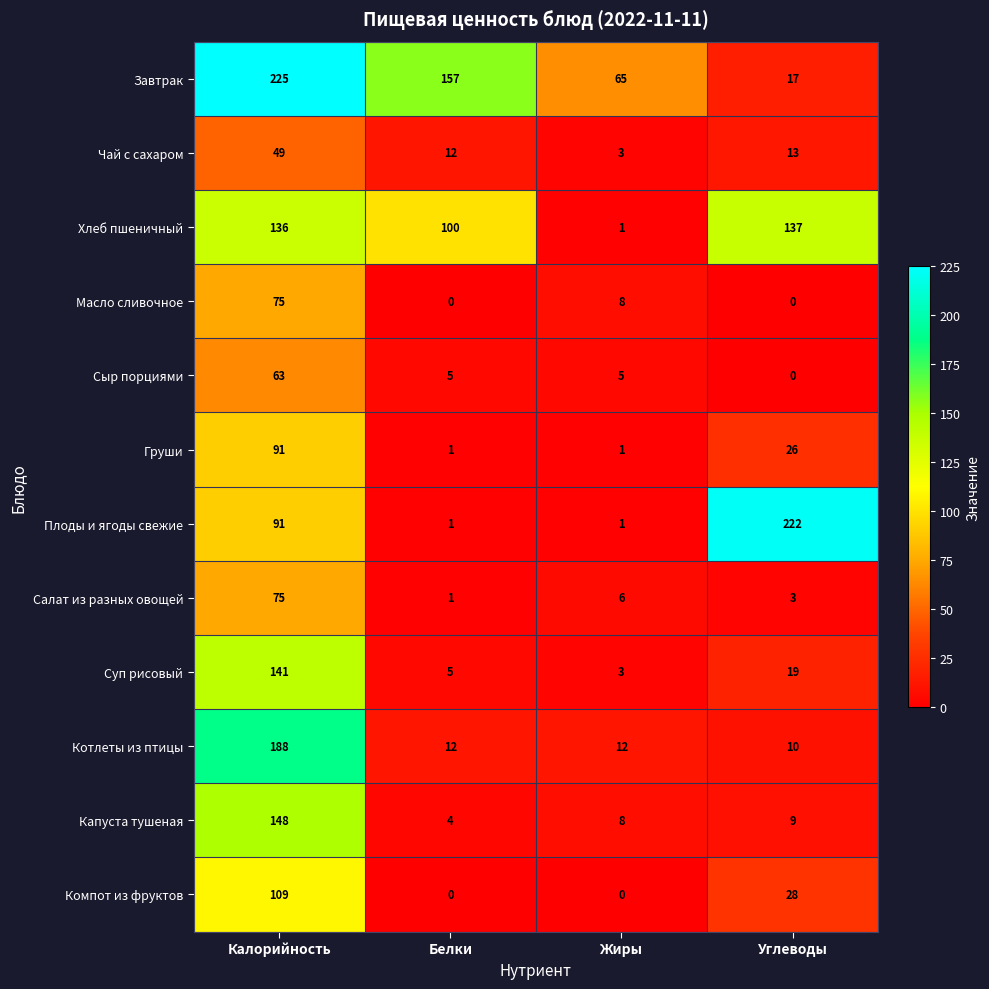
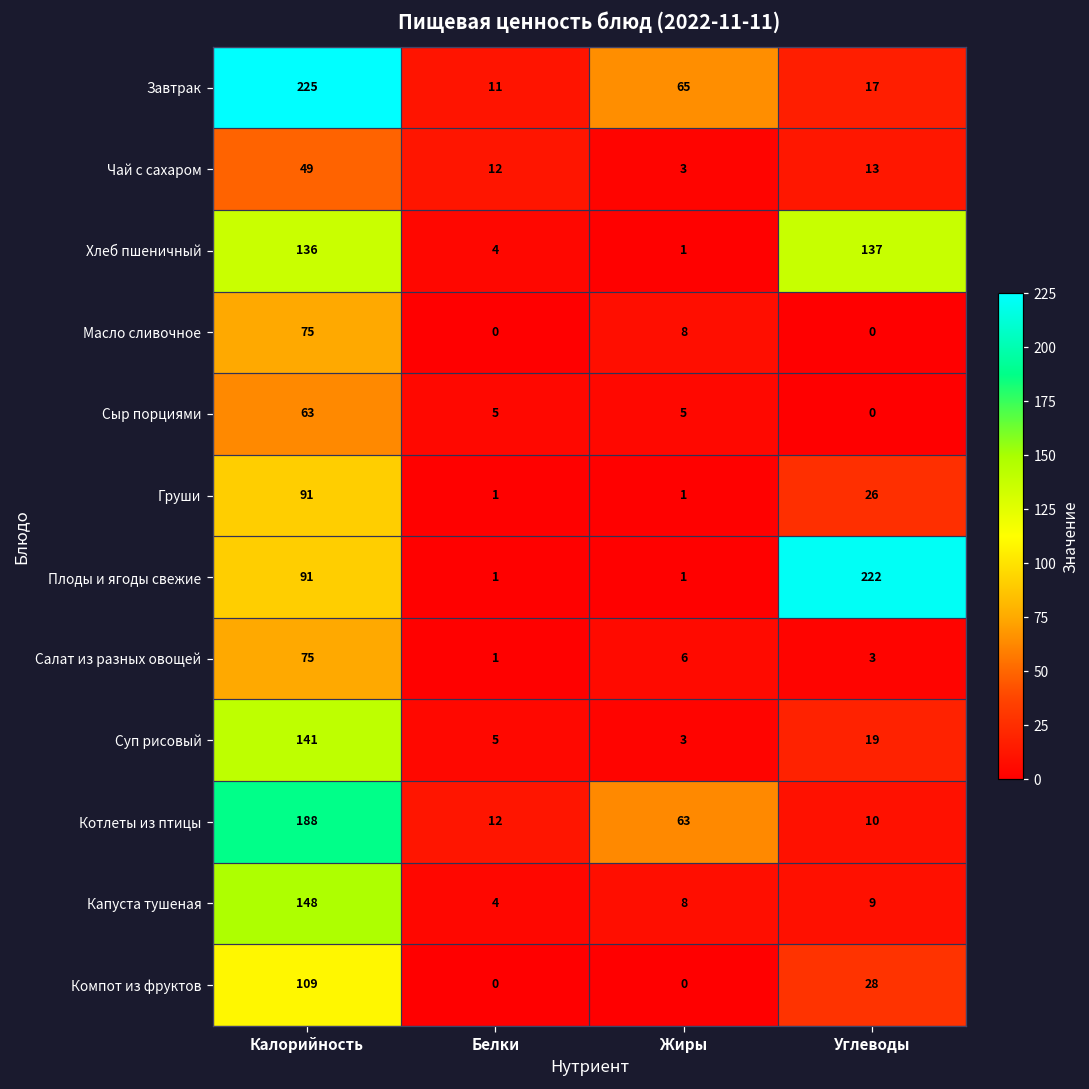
  {
    "Завтрак": {
      "Калорийность": 225,
-     "Белки": 157,
+     "Белки": 11,
      "Жиры": 65,
      "Углеводы": 17
    },
    "Чай с сахаром": {
      "Калорийность": 49,
      "Белки": 12,
      "Жиры": 3,
      "Углеводы": 13
    },
    "Хлеб пшеничный": {
      "Калорийность": 136,
-     "Белки": 100,
+     "Белки": 4,
      "Жиры": 1,
      "Углеводы": 137
    },
    "Масло сливочное": {
      "Калорийность": 75,
      "Белки": 0,
      "Жиры": 8,
      "Углеводы": 0
    },
    "Сыр порциями": {
      "Калорийность": 63,
      "Белки": 5,
      "Жиры": 5,
      "Углеводы": 0
    },
    "Груши": {
      "Калорийность": 91,
      "Белки": 1,
      "Жиры": 1,
      "Углеводы": 26
    },
    "Плоды и ягоды свежие": {
      "Калорийность": 91,
      "Белки": 1,
      "Жиры": 1,
      "Углеводы": 222
    },
    "Салат из разных овощей": {
      "Калорийность": 75,
      "Белки": 1,
      "Жиры": 6,
      "Углеводы": 3
    },
    "Суп рисовый": {
      "Калорийность": 141,
      "Белки": 5,
      "Жиры": 3,
      "Углеводы": 19
    },
    "Котлеты из птицы": {
      "Калорийность": 188,
      "Белки": 12,
-     "Жиры": 12,
+     "Жиры": 63,
      "Углеводы": 10
    },
    "Капуста тушеная": {
      "Калорийность": 148,
      "Белки": 4,
      "Жиры": 8,
      "Углеводы": 9
    },
    "Компот из фруктов": {
      "Калорийность": 109,
      "Белки": 0,
      "Жиры": 0,
      "Углеводы": 28
    }
  }
